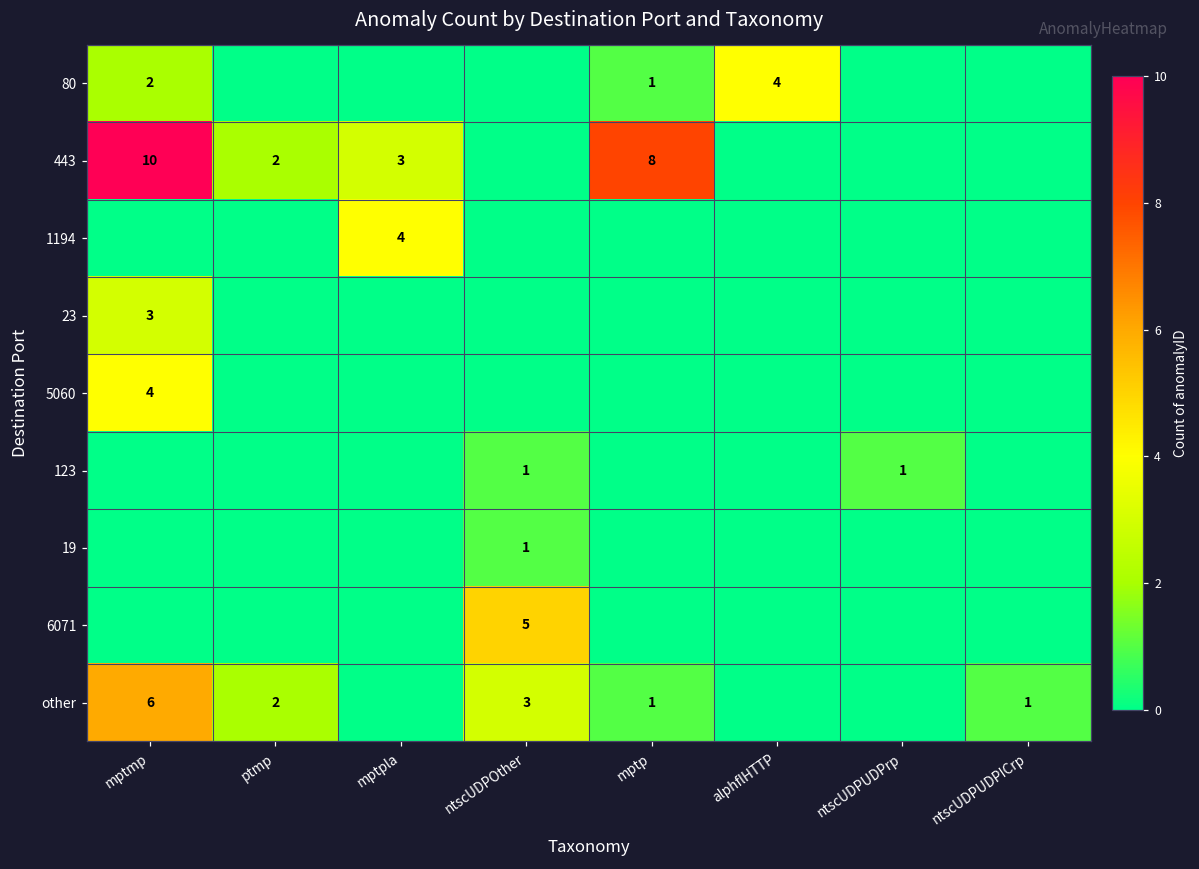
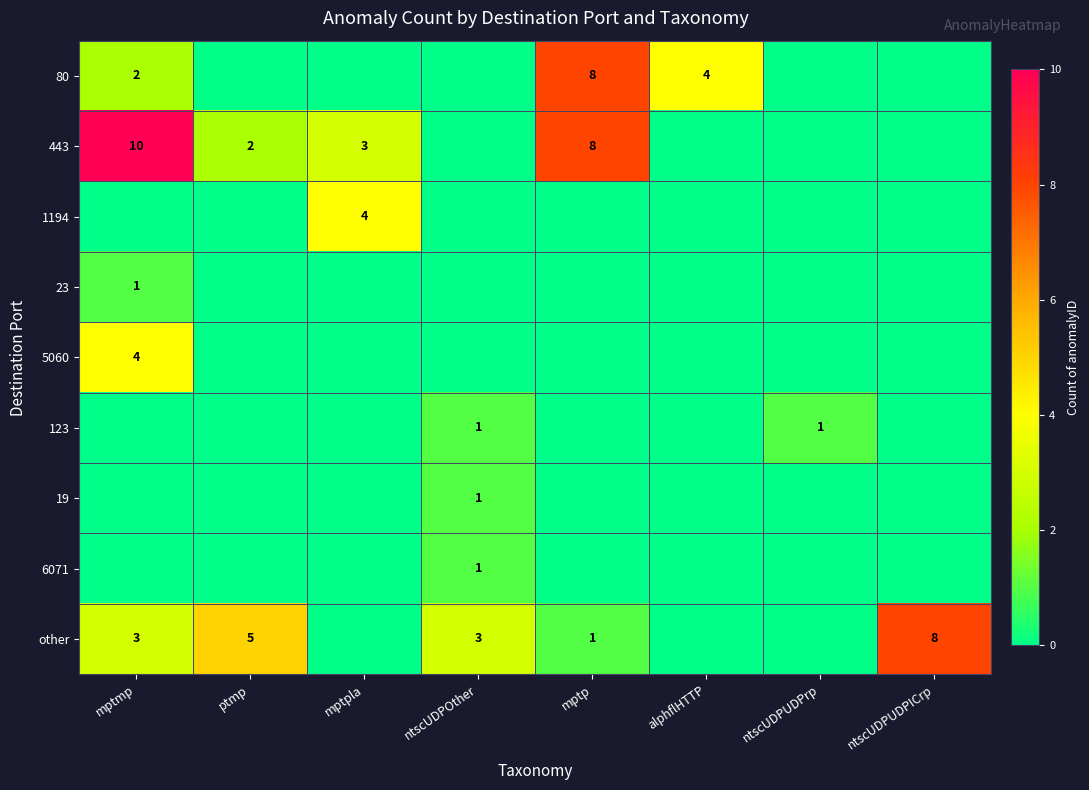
  {
    "80": {
      "mptmp": 2,
-     "mptp": 1,
+     "mptp": 8,
      "alphflHTTP": 4
    },
    "443": {
      "mptmp": 10,
      "ptmp": 2,
      "mptpla": 3,
      "mptp": 8
    },
    "1194": {
      "mptpla": 4
    },
    "23": {
-     "mptmp": 3
+     "mptmp": 1
    },
    "5060": {
      "mptmp": 4
    },
    "123": {
      "ntscUDPOther": 1,
      "ntscUDPUDPrp": 1
    },
    "19": {
      "ntscUDPOther": 1
    },
    "6071": {
-     "ntscUDPOther": 5
+     "ntscUDPOther": 1
    },
    "other": {
-     "mptmp": 6,
-     "ptmp": 2,
+     "mptmp": 3,
+     "ptmp": 5,
      "ntscUDPOther": 3,
      "mptp": 1,
-     "ntscUDPUDPICrp": 1
+     "ntscUDPUDPICrp": 8
    }
  }
